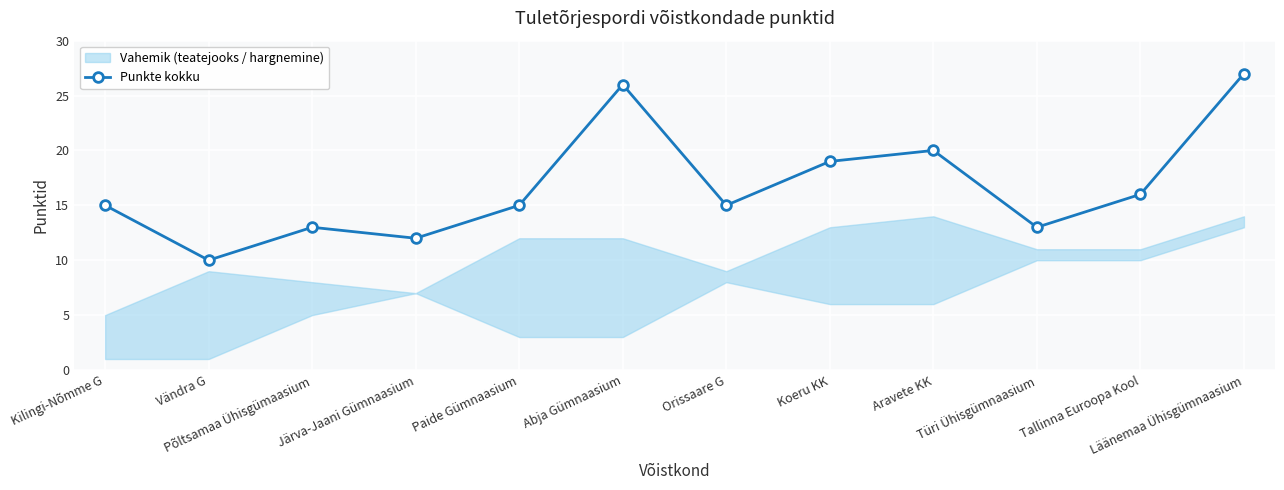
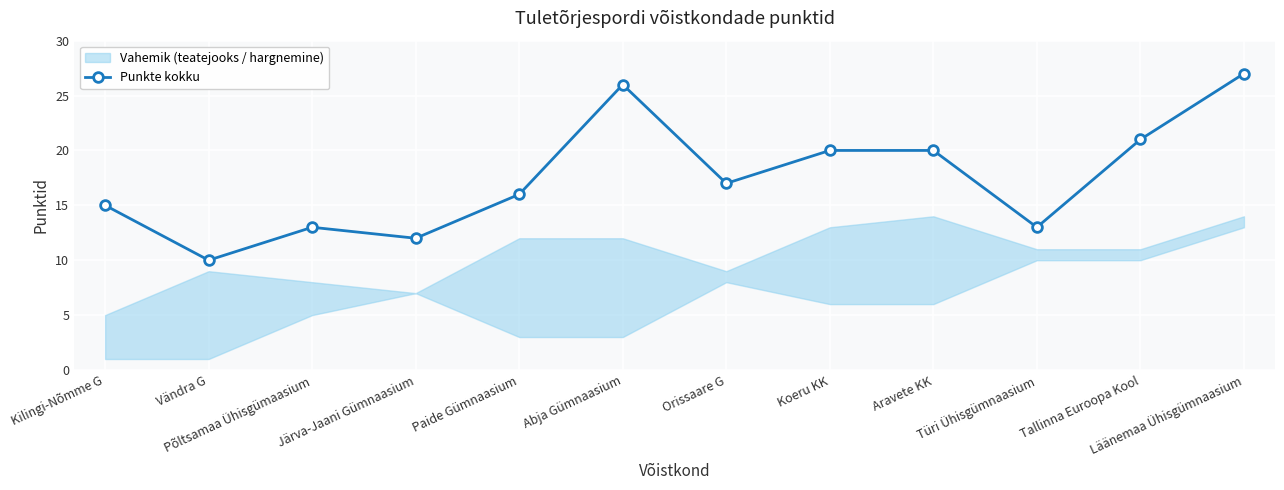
  {
    "Punkte kokku": {
      "Kilingi-Nõmme G": 15,
      "Vändra G": 10,
      "Põltsamaa Ühisgümaasium": 13,
      "Järva-Jaani Gümnaasium": 12,
-     "Paide Gümnaasium": 15,
+     "Paide Gümnaasium": 16,
      "Abja Gümnaasium": 26,
-     "Orissaare G": 15,
-     "Koeru KK": 19,
+     "Orissaare G": 17,
+     "Koeru KK": 20,
      "Aravete KK": 20,
      "Türi Ühisgümnaasium": 13,
-     "Tallinna Euroopa Kool": 16,
+     "Tallinna Euroopa Kool": 21,
      "Läänemaa Ühisgümnaasium": 27
    }
  }
